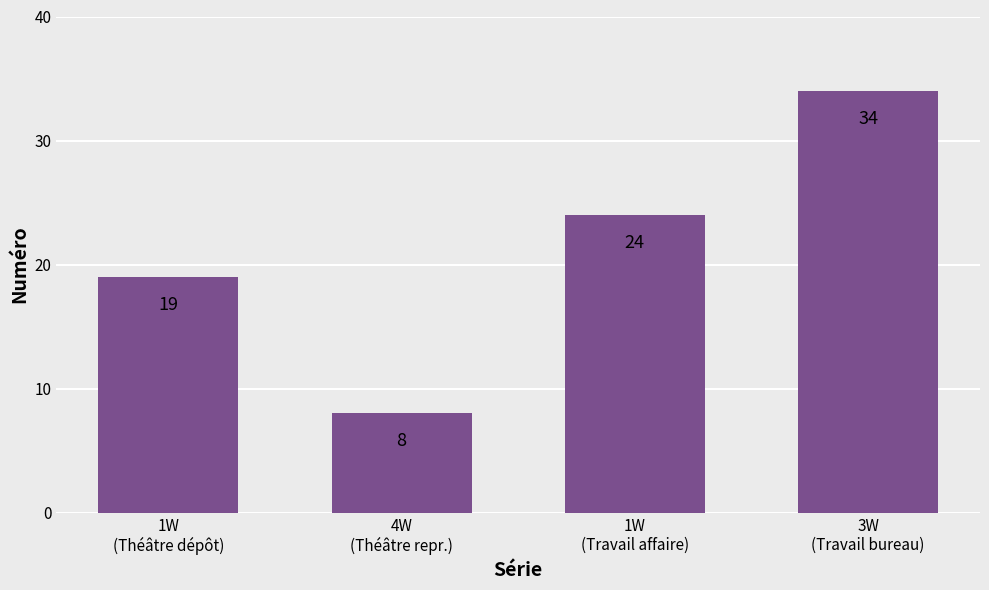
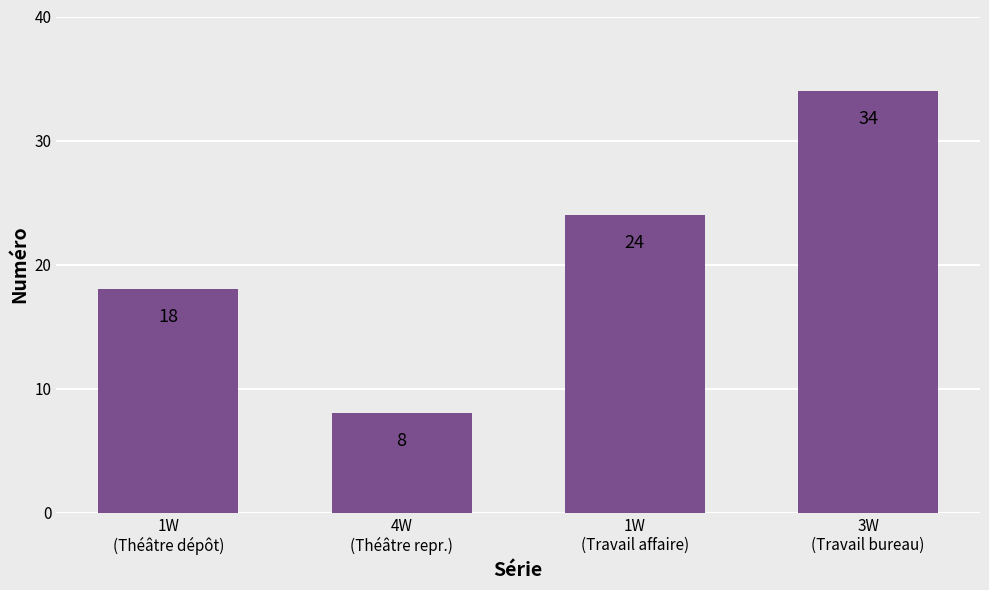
  {
-   "1W (Théâtre dépôt)": 19,
+   "1W (Théâtre dépôt)": 18,
    "4W (Théâtre repr.)": 8,
    "1W (Travail affaire)": 24,
    "3W (Travail bureau)": 34
  }
